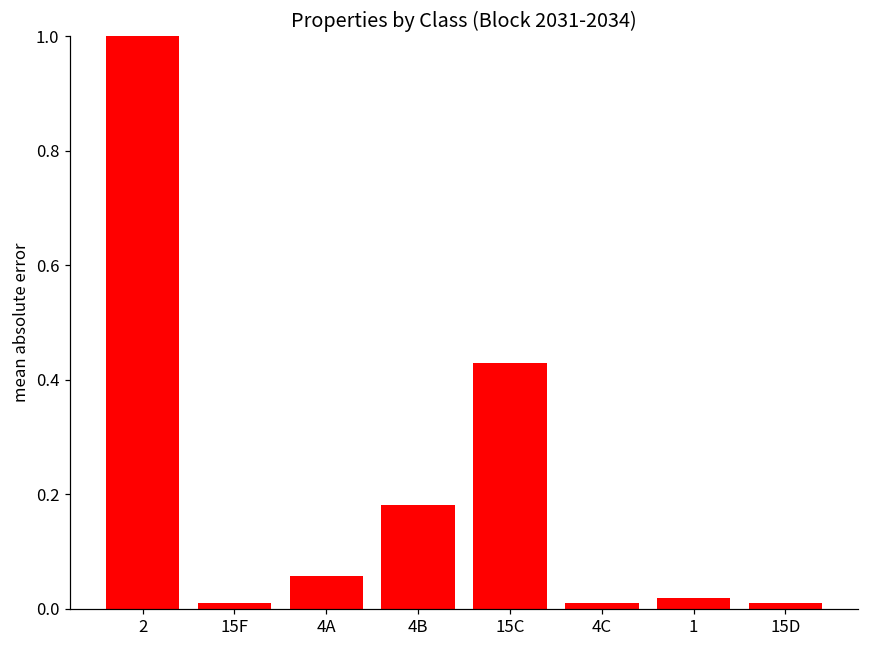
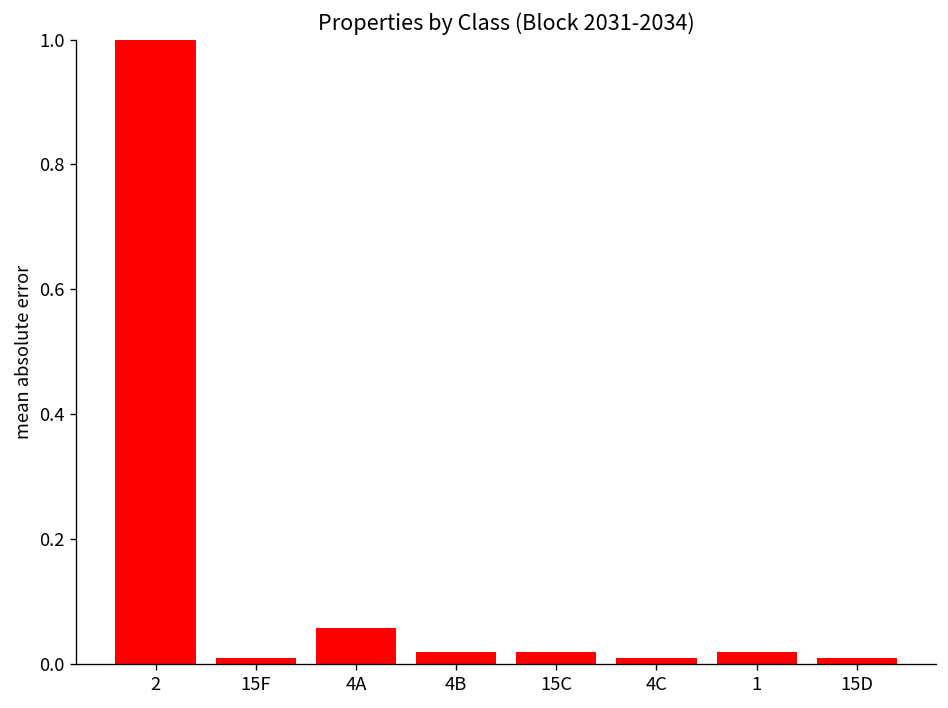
  {
    "2": 1.00,
    "15F": 0.01,
    "4A": 0.06,
-   "4B": 0.18,
-   "15C": 0.43,
+   "4B": 0.02,
+   "15C": 0.02,
    "4C": 0.01,
    "1": 0.02,
    "15D": 0.01
  }
